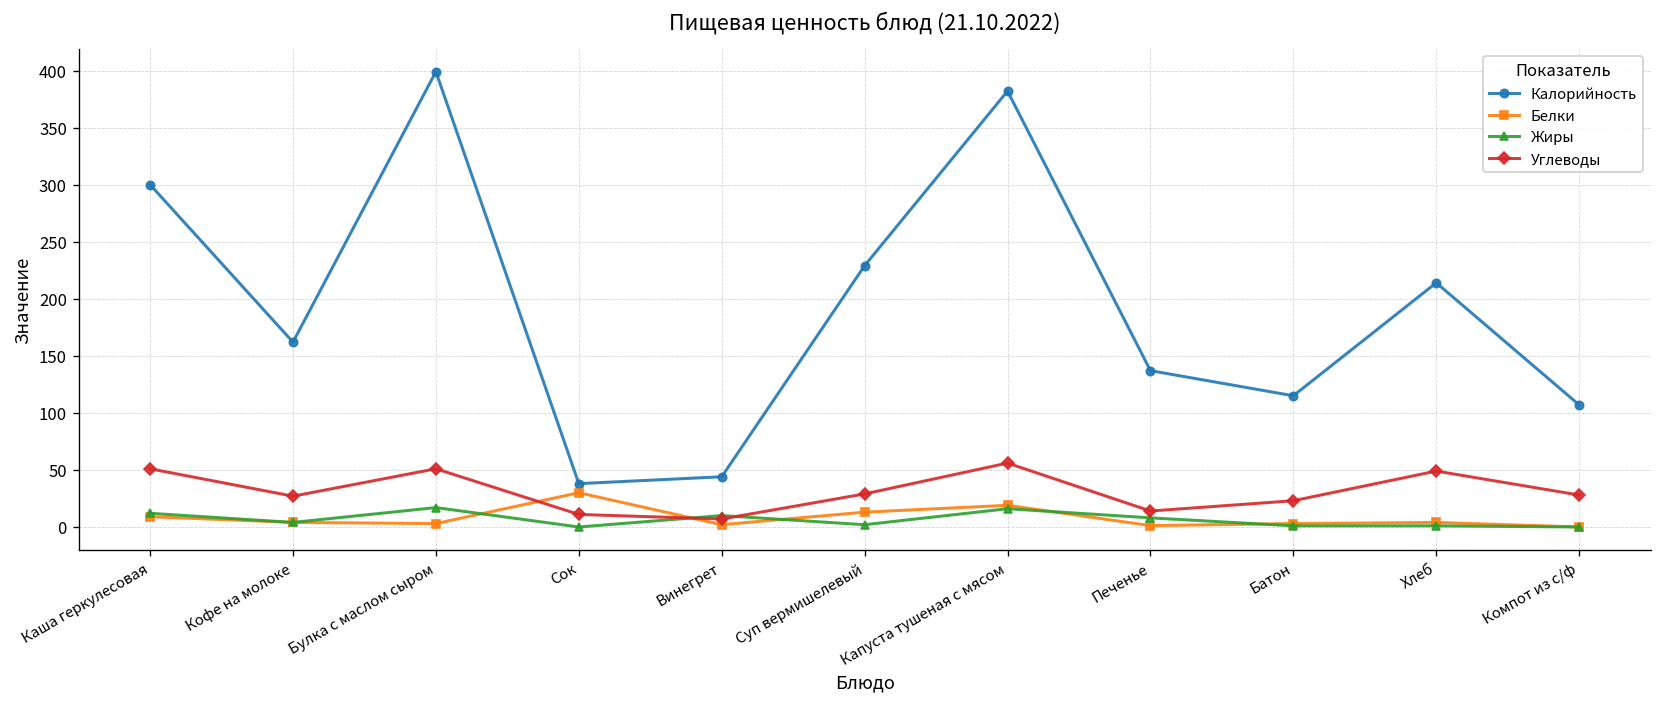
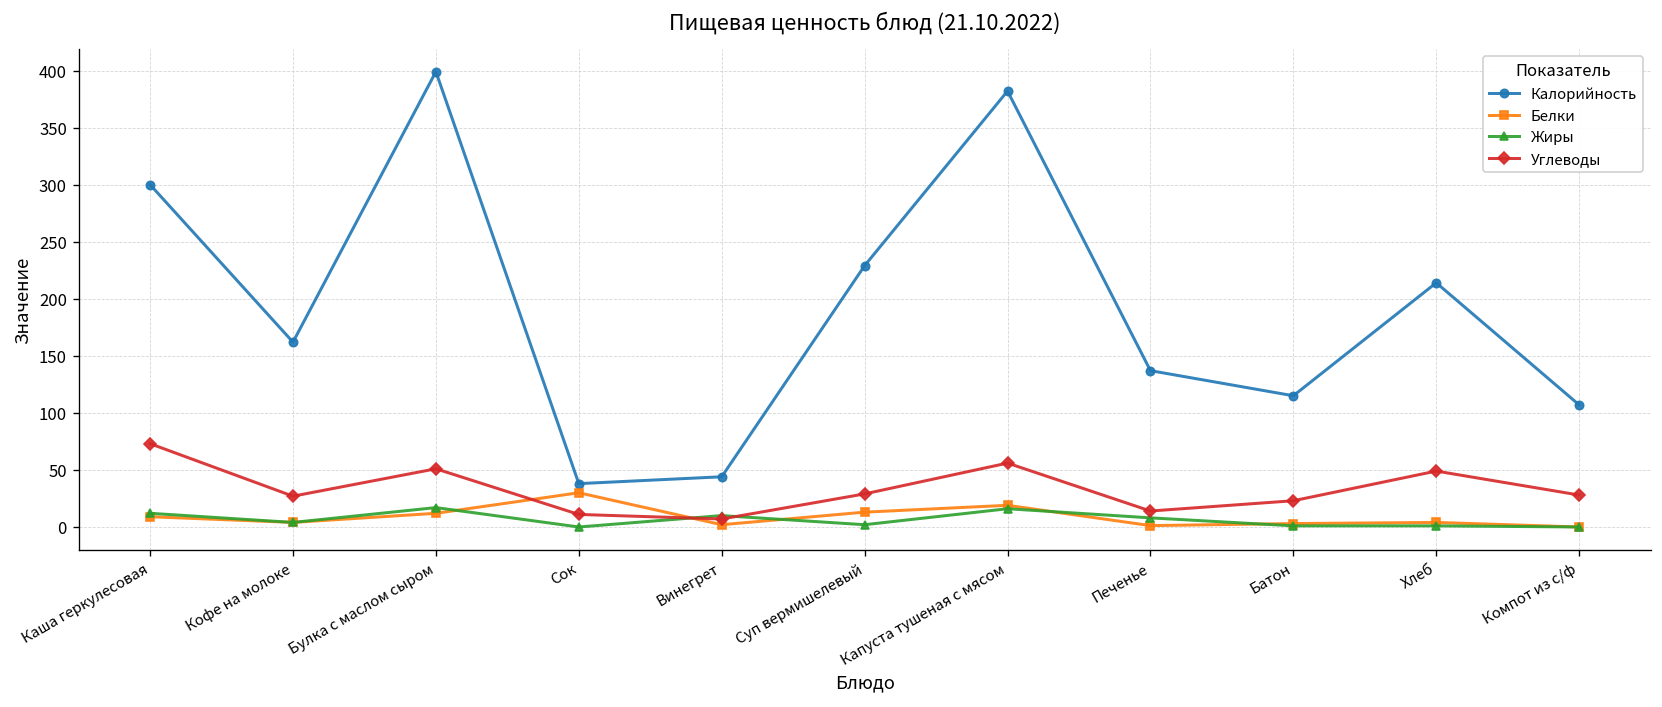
  {
    "Калорийность": {
      "Каша геркулесовая": 300,
      "Кофе на молоке": 160,
      "Булка с маслом сыром": 400,
      "Сок": 40,
      "Винегрет": 40,
      "Суп вермишелевый": 230,
      "Капуста тушеная с мясом": 380,
      "Печенье": 140,
      "Батон": 120,
      "Хлеб": 210,
      "Компот из с/ф": 110
    },
    "Белки": {
      "Каша геркулесовая": 10,
-     "Булка с маслом сыром": 0,
+     "Булка с маслом сыром": 10,
      "Сок": 30,
      "Винегрет": 0,
      "Суп вермишелевый": 10,
      "Капуста тушеная с мясом": 20,
      "Печенье": 0,
      "Хлеб": 0
    },
    "Жиры": {
      "Каша геркулесовая": 10,
      "Булка с маслом сыром": 20,
      "Сок": 0,
      "Винегрет": 10,
      "Суп вермишелевый": 0,
      "Капуста тушеная с мясом": 20,
      "Печенье": 10,
      "Хлеб": 0
    },
    "Углеводы": {
-     "Каша геркулесовая": 50,
+     "Каша геркулесовая": 70,
      "Кофе на молоке": 30,
      "Булка с маслом сыром": 50,
      "Сок": 10,
      "Винегрет": 10,
      "Суп вермишелевый": 30,
      "Капуста тушеная с мясом": 60,
      "Печенье": 10,
      "Батон": 20,
      "Хлеб": 50,
      "Компот из с/ф": 30
    }
  }
